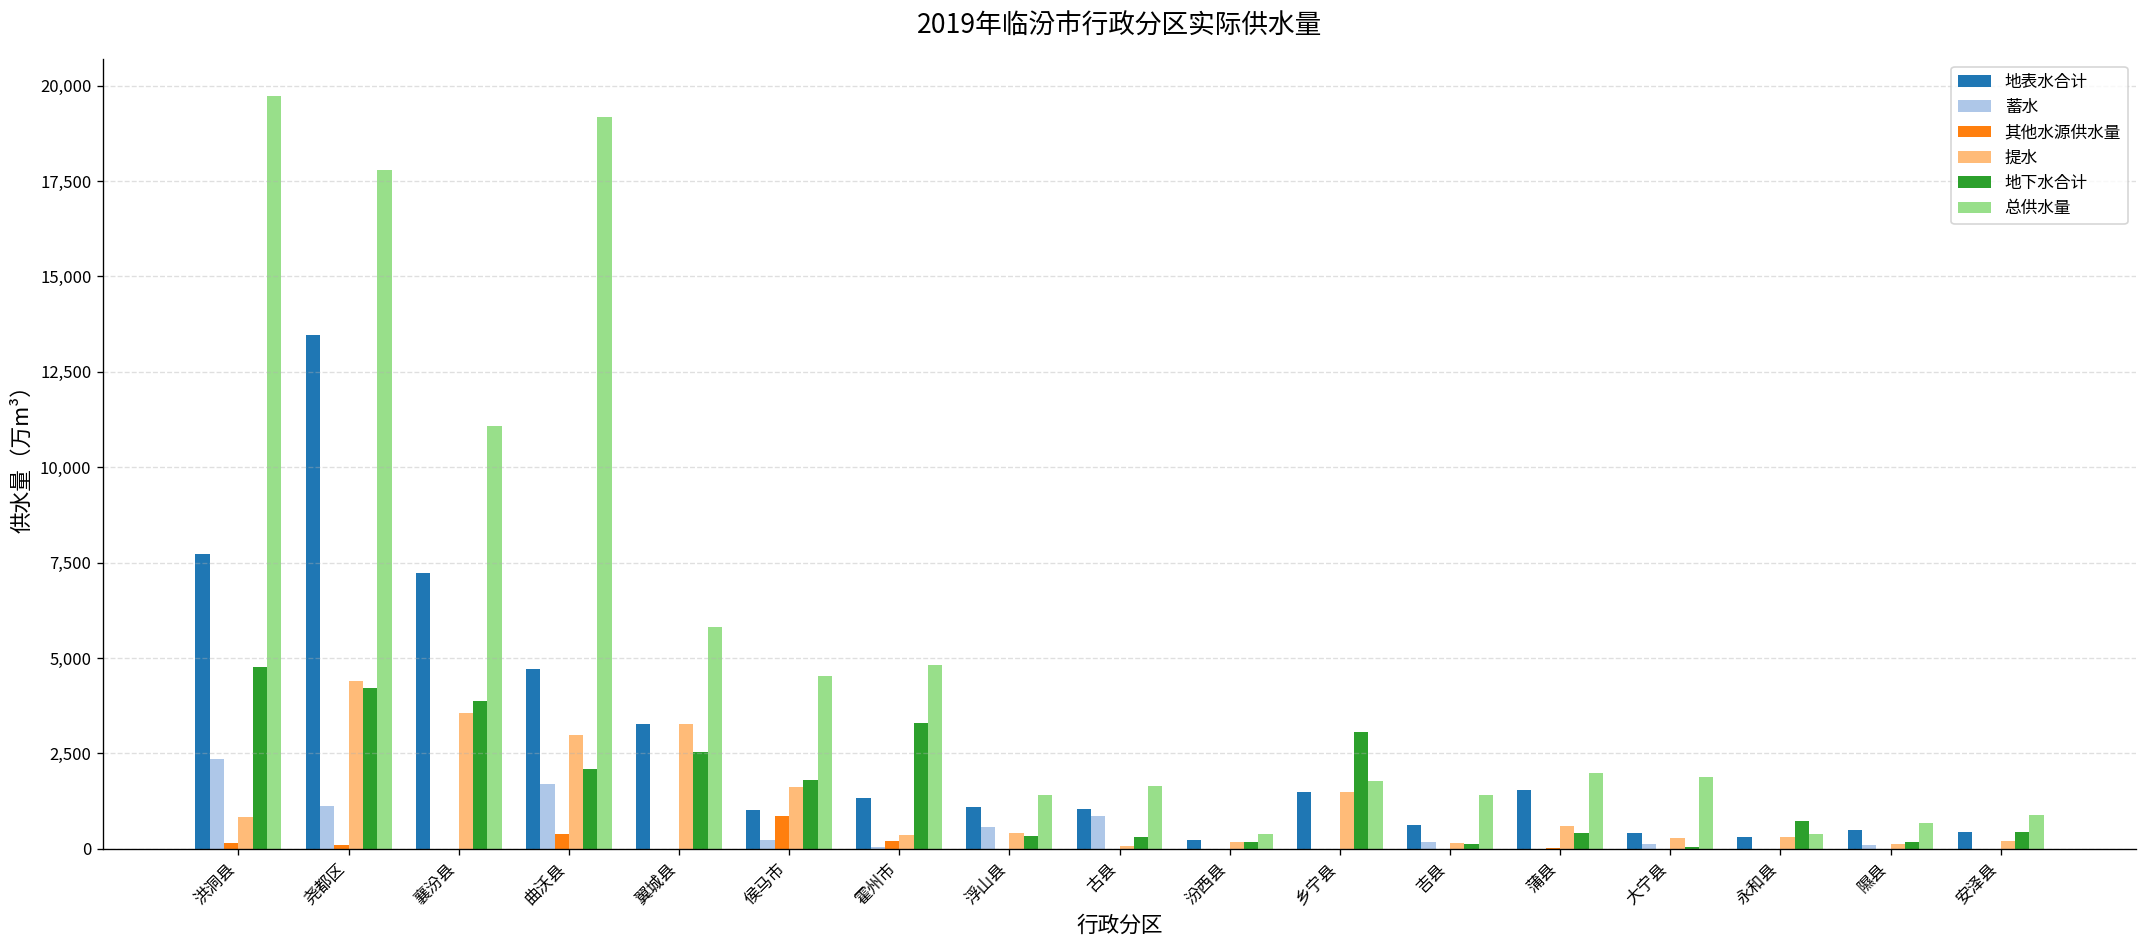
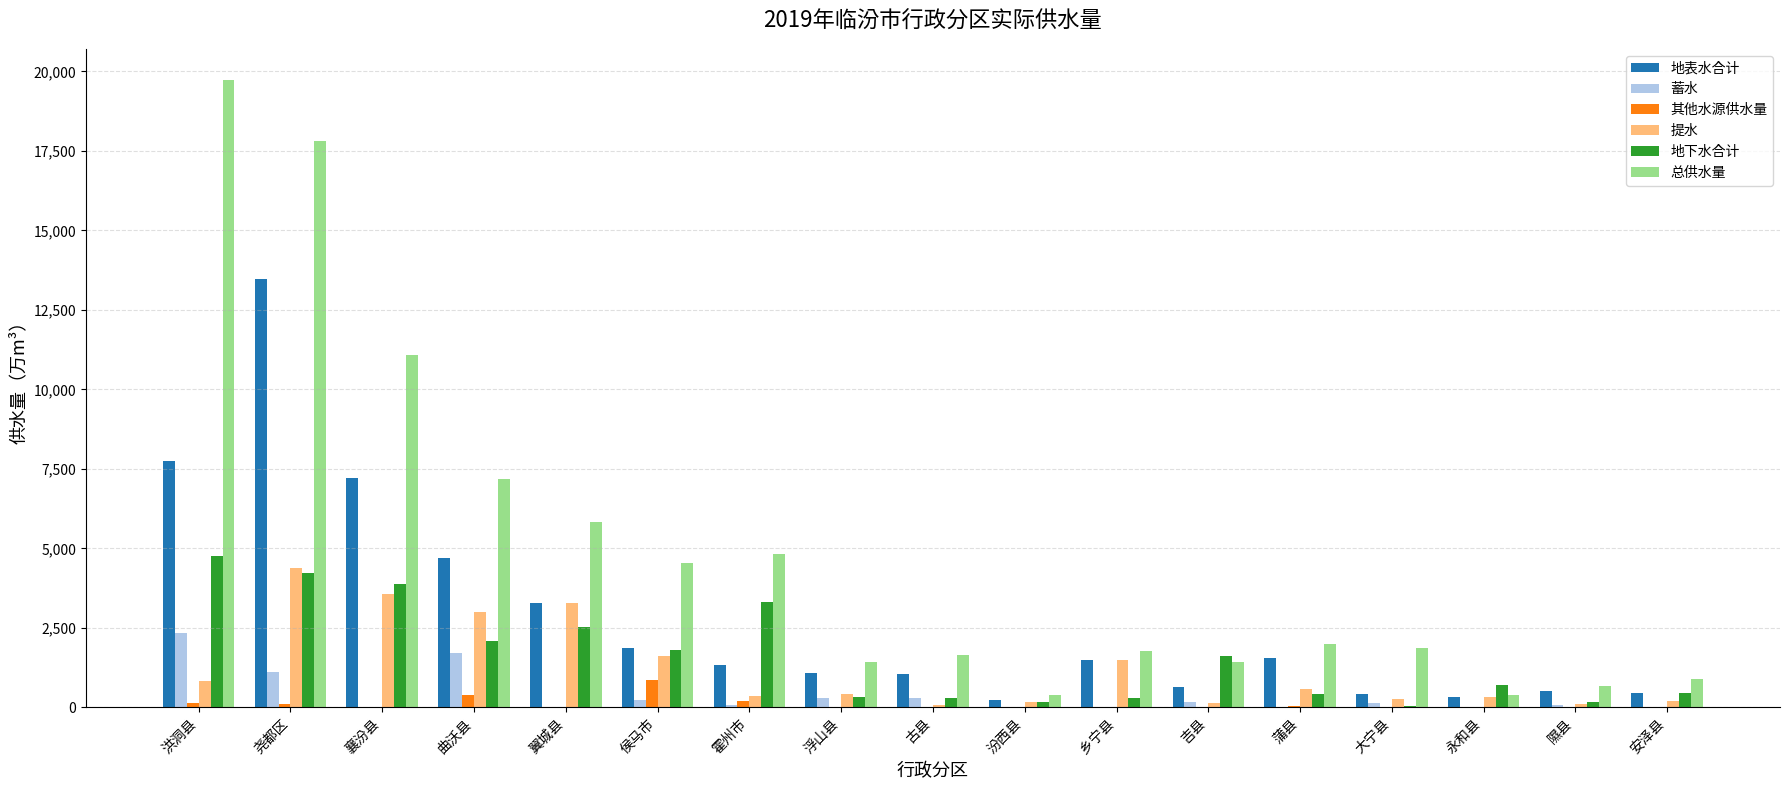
  {
    "地表水合计": {
      "洪洞县": "7,700",
      "尧都区": "13,500",
      "襄汾县": "7,200",
      "曲沃县": "4,700",
      "翼城县": "3,300",
-     "侯马市": "1,000",
+     "侯马市": "1,900",
      "霍州市": "1,300",
      "浮山县": "1,100",
      "古县": "1,000",
      "汾西县": "200",
      "乡宁县": "1,500",
      "吉县": "600",
      "蒲县": "1,600",
      "大宁县": "400",
      "永和县": "300",
      "隰县": "500",
      "安泽县": "400"
    },
    "蓄水": {
      "洪洞县": "2,400",
      "尧都区": "1,100",
      "襄汾县": "0",
      "曲沃县": "1,700",
      "翼城县": "0",
      "侯马市": "200",
-     "浮山县": "600",
-     "古县": "900",
+     "浮山县": "300",
+     "古县": "300",
      "汾西县": "0",
      "乡宁县": "0",
      "吉县": "200",
      "蒲县": "0",
      "大宁县": "100",
      "永和县": "0",
      "隰县": "100",
      "安泽县": "0"
    },
    "其他水源供水量": {
      "洪洞县": "100",
      "尧都区": "100",
      "襄汾县": "0",
      "曲沃县": "400",
      "翼城县": "0",
      "侯马市": "900",
      "霍州市": "200",
      "浮山县": "0",
      "古县": "0",
      "汾西县": "0",
      "乡宁县": "0",
      "吉县": "0",
      "大宁县": "0",
      "永和县": "0",
      "隰县": "0",
      "安泽县": "0"
    },
    "提水": {
      "洪洞县": "800",
      "尧都区": "4,400",
      "襄汾县": "3,600",
      "曲沃县": "3,000",
      "翼城县": "3,300",
      "侯马市": "1,600",
      "霍州市": "400",
      "浮山县": "400",
      "古县": "100",
      "汾西县": "200",
      "乡宁县": "1,500",
      "吉县": "200",
      "蒲县": "600",
      "大宁县": "300",
      "永和县": "300",
      "隰县": "100",
      "安泽县": "200"
    },
    "地下水合计": {
      "洪洞县": "4,800",
      "尧都区": "4,200",
      "襄汾县": "3,900",
      "曲沃县": "2,100",
      "翼城县": "2,500",
      "侯马市": "1,800",
      "霍州市": "3,300",
      "浮山县": "300",
      "古县": "300",
      "汾西县": "200",
-     "乡宁县": "3,100",
-     "吉县": "100",
+     "乡宁县": "300",
+     "吉县": "1,600",
      "蒲县": "400",
      "永和县": "700",
      "隰县": "200",
      "安泽县": "500"
    },
    "总供水量": {
      "洪洞县": "19,700",
      "尧都区": "17,800",
      "襄汾县": "11,100",
-     "曲沃县": "19,200",
+     "曲沃县": "7,200",
      "翼城县": "5,800",
      "侯马市": "4,500",
      "霍州市": "4,800",
      "浮山县": "1,400",
      "古县": "1,700",
      "汾西县": "400",
      "乡宁县": "1,800",
      "吉县": "1,400",
      "蒲县": "2,000",
      "大宁县": "1,900",
      "永和县": "400",
      "隰县": "700",
      "安泽县": "900"
    }
  }
